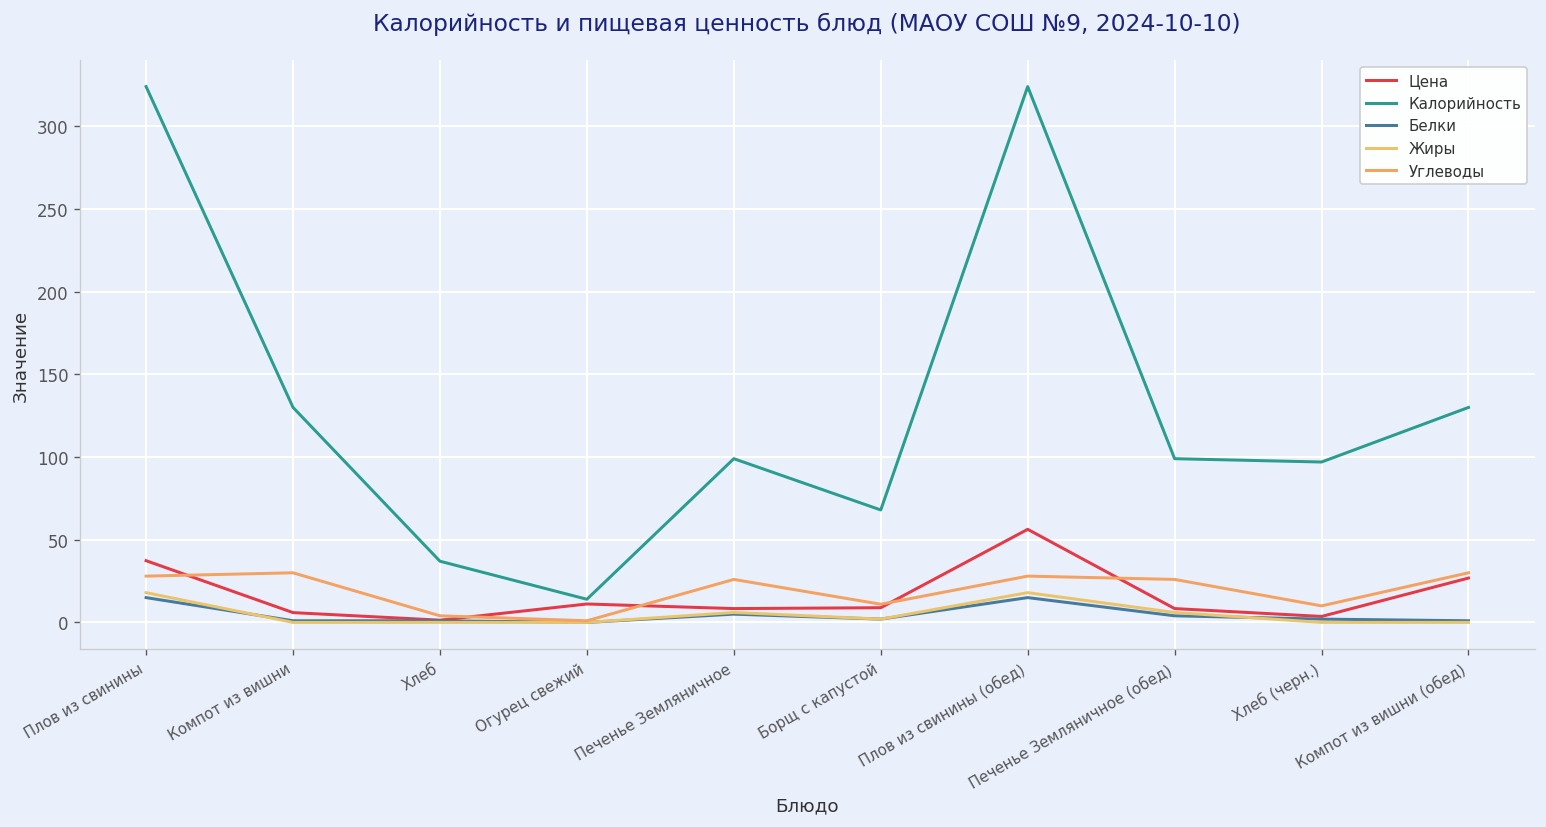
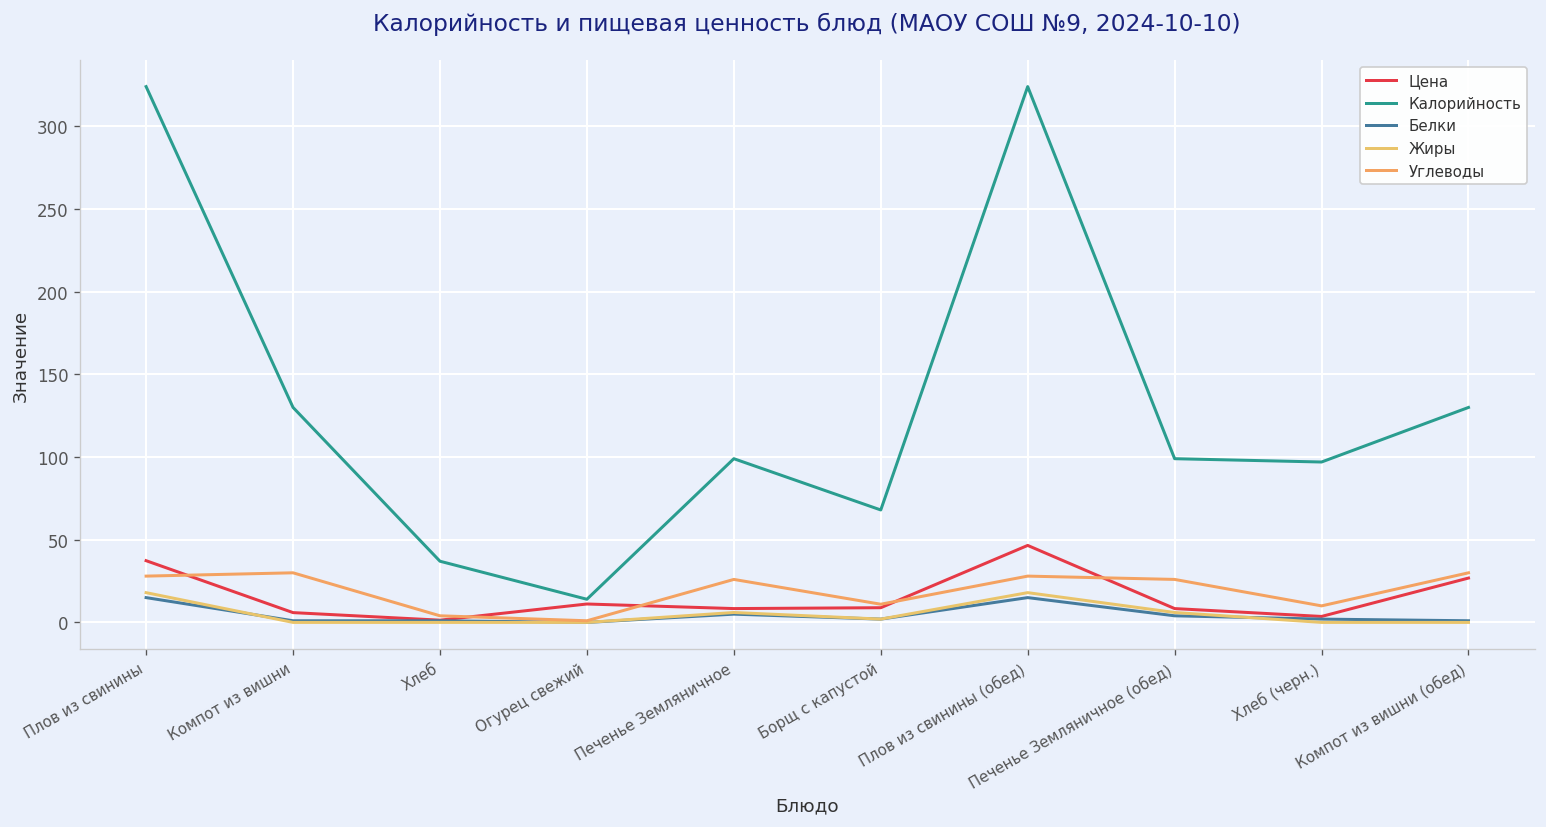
  {
    "Цена": {
      "Плов из свинины": 37,
      "Компот из вишни": 6,
      "Огурец свежий": 11,
      "Печенье Земляничное": 8,
      "Борщ с капустой": 9,
-     "Плов из свинины (обед)": 56,
+     "Плов из свинины (обед)": 47,
      "Печенье Земляничное (обед)": 8,
      "Компот из вишни (обед)": 27
    }
  }
